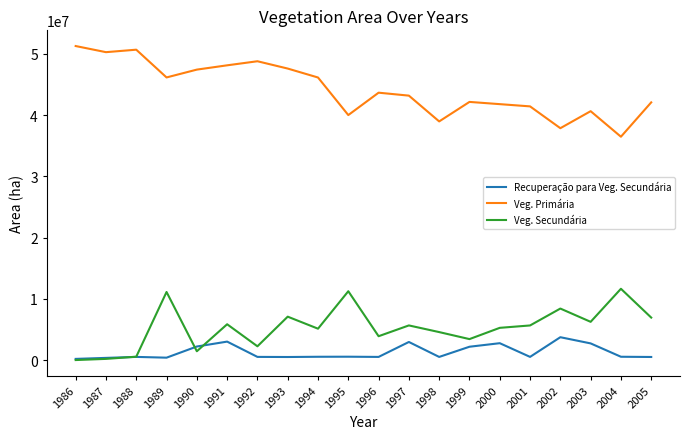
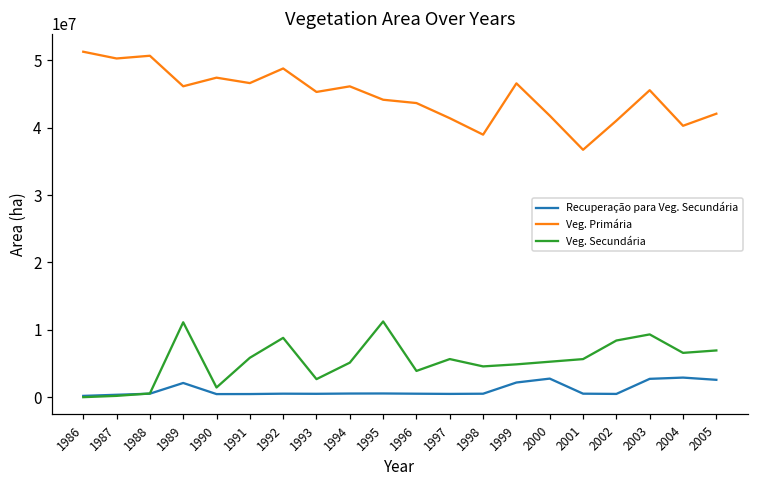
  {
    "Recuperação para Veg. Secundária": {
-     "1989": 0,
-     "1990": 2000000,
-     "1991": 3000000,
+     "1989": 2000000,
+     "1990": 0,
+     "1991": 0,
      "1992": 1000000,
      "1993": 0,
      "1994": 1000000,
      "1995": 1000000,
      "1996": 1000000,
-     "1997": 3000000,
+     "1997": 0,
      "1998": 1000000,
      "1999": 2000000,
      "2000": 3000000,
      "2001": 1000000,
-     "2002": 4000000,
+     "2002": 0,
      "2003": 3000000,
-     "2004": 1000000,
-     "2005": 1000000
+     "2004": 3000000,
+     "2005": 3000000
    },
    "Veg. Primária": {
      "1986": 51000000,
      "1987": 50000000,
      "1988": 51000000,
      "1989": 46000000,
      "1990": 47000000,
-     "1991": 48000000,
+     "1991": 47000000,
      "1992": 49000000,
-     "1993": 48000000,
+     "1993": 45000000,
      "1994": 46000000,
-     "1995": 40000000,
+     "1995": 44000000,
      "1996": 44000000,
-     "1997": 43000000,
+     "1997": 41000000,
      "1998": 39000000,
-     "1999": 42000000,
+     "1999": 47000000,
      "2000": 42000000,
-     "2001": 41000000,
-     "2002": 38000000,
-     "2003": 41000000,
-     "2004": 36000000,
+     "2001": 37000000,
+     "2002": 41000000,
+     "2003": 46000000,
+     "2004": 40000000,
      "2005": 42000000
    },
    "Veg. Secundária": {
      "1989": 11000000,
      "1990": 1000000,
      "1991": 6000000,
-     "1992": 2000000,
-     "1993": 7000000,
+     "1992": 9000000,
+     "1993": 3000000,
      "1994": 5000000,
      "1995": 11000000,
      "1996": 4000000,
      "1997": 6000000,
      "1998": 5000000,
-     "1999": 3000000,
+     "1999": 5000000,
      "2000": 5000000,
      "2001": 6000000,
      "2002": 8000000,
-     "2003": 6000000,
-     "2004": 12000000,
+     "2003": 9000000,
+     "2004": 7000000,
      "2005": 7000000
    }
  }
